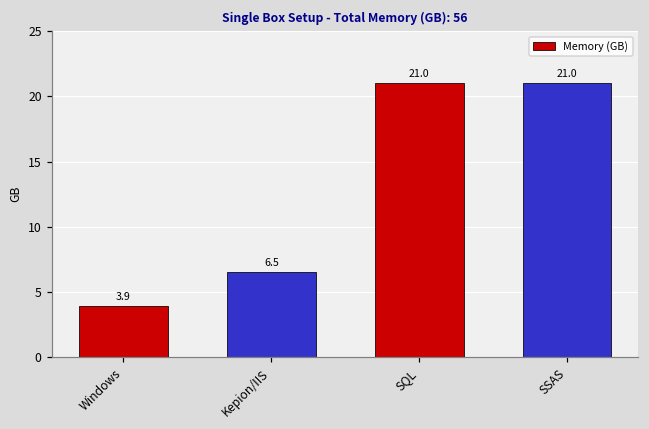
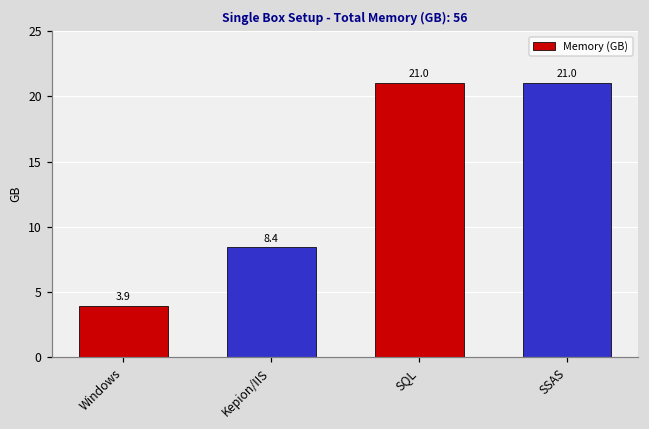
  {
    "Windows": 3.9,
-   "Kepion/IIS": 6.5,
+   "Kepion/IIS": 8.4,
    "SQL": 21.0,
    "SSAS": 21.0
  }
